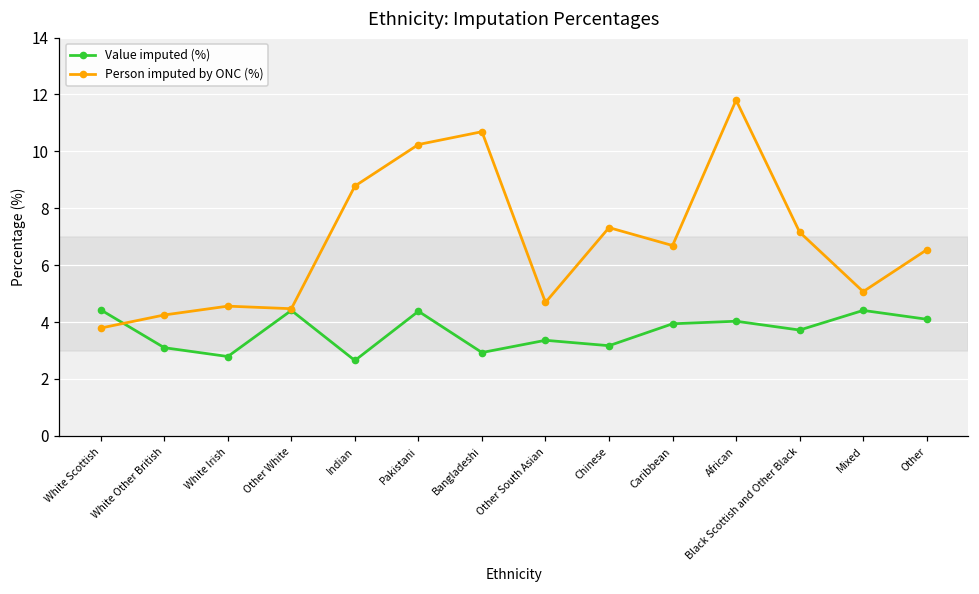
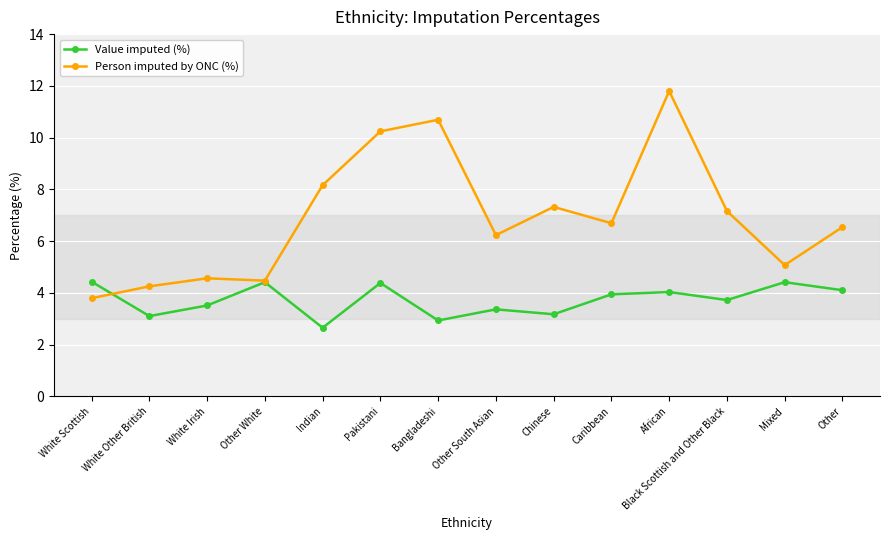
  {
    "Value imputed (%)": {
      "White Scottish": 4.4,
      "White Other British": 3.1,
-     "White Irish": 2.8,
+     "White Irish": 3.5,
      "Indian": 2.7,
      "Pakistani": 4.4,
      "Bangladeshi": 2.9,
      "Other South Asian": 3.4,
      "Chinese": 3.2,
      "Caribbean": 3.9,
      "African": 4.0,
      "Black Scottish and Other Black": 3.7,
      "Mixed": 4.4,
      "Other": 4.1
    },
    "Person imputed by ONC (%)": {
      "White Scottish": 3.8,
      "White Other British": 4.3,
      "White Irish": 4.6,
-     "Indian": 8.8,
+     "Indian": 8.2,
      "Pakistani": 10.2,
      "Bangladeshi": 10.7,
-     "Other South Asian": 4.7,
+     "Other South Asian": 6.2,
      "Chinese": 7.3,
      "Caribbean": 6.7,
      "African": 11.8,
      "Black Scottish and Other Black": 7.2,
      "Mixed": 5.1,
      "Other": 6.5
    }
  }
